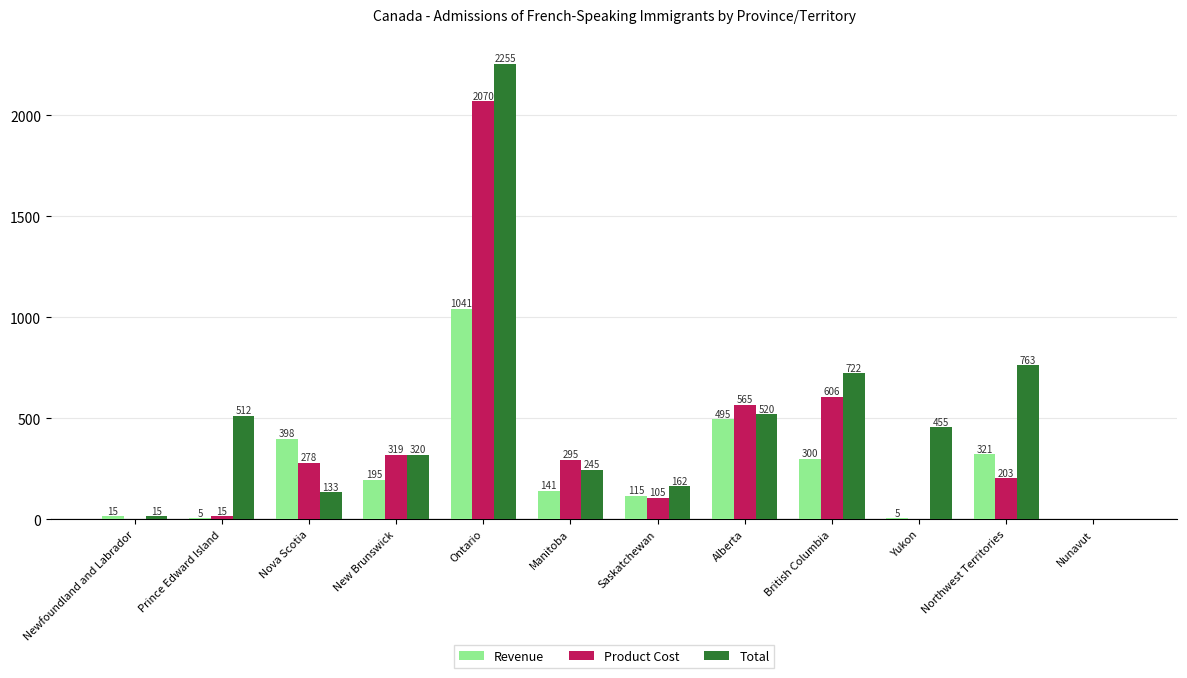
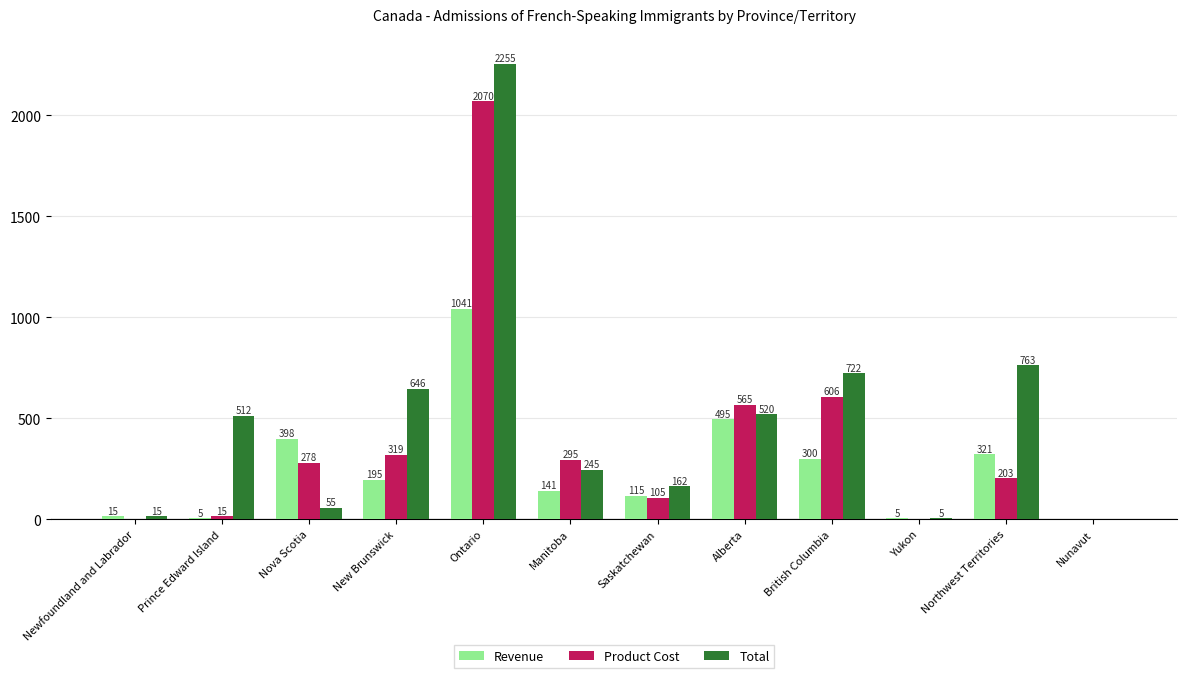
  {
    "Revenue": {
      "Newfoundland and Labrador": 15,
      "Prince Edward Island": 5,
      "Nova Scotia": 398,
      "New Brunswick": 195,
      "Ontario": 1041,
      "Manitoba": 141,
      "Saskatchewan": 115,
      "Alberta": 495,
      "British Columbia": 300,
      "Yukon": 5,
      "Northwest Territories": 321
    },
    "Product Cost": {
      "Prince Edward Island": 15,
      "Nova Scotia": 278,
      "New Brunswick": 319,
      "Ontario": 2070,
      "Manitoba": 295,
      "Saskatchewan": 105,
      "Alberta": 565,
      "British Columbia": 606,
      "Northwest Territories": 203
    },
    "Total": {
      "Newfoundland and Labrador": 15,
      "Prince Edward Island": 512,
-     "Nova Scotia": 133,
-     "New Brunswick": 320,
+     "Nova Scotia": 55,
+     "New Brunswick": 646,
      "Ontario": 2255,
      "Manitoba": 245,
      "Saskatchewan": 162,
      "Alberta": 520,
      "British Columbia": 722,
-     "Yukon": 455,
+     "Yukon": 5,
      "Northwest Territories": 763
    }
  }
